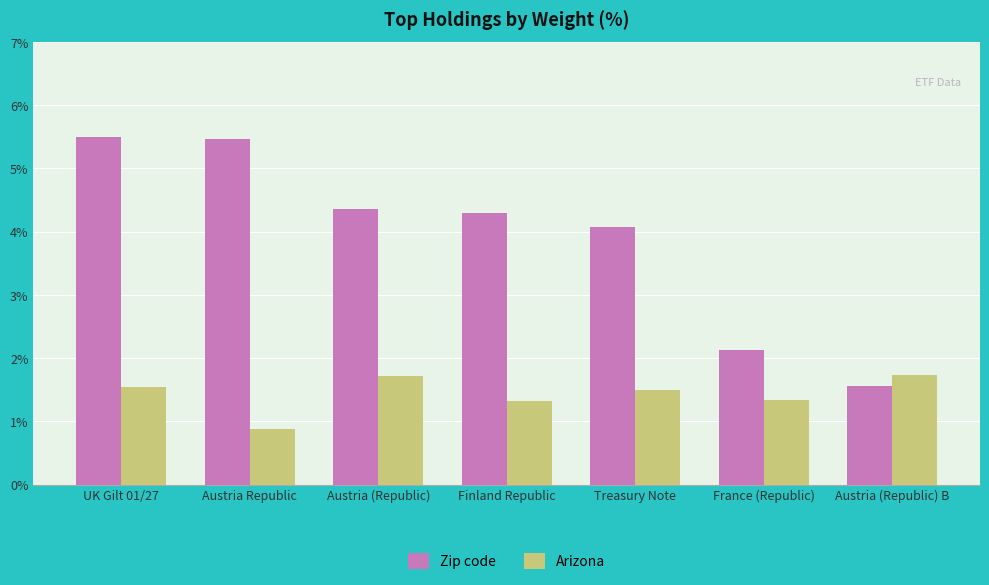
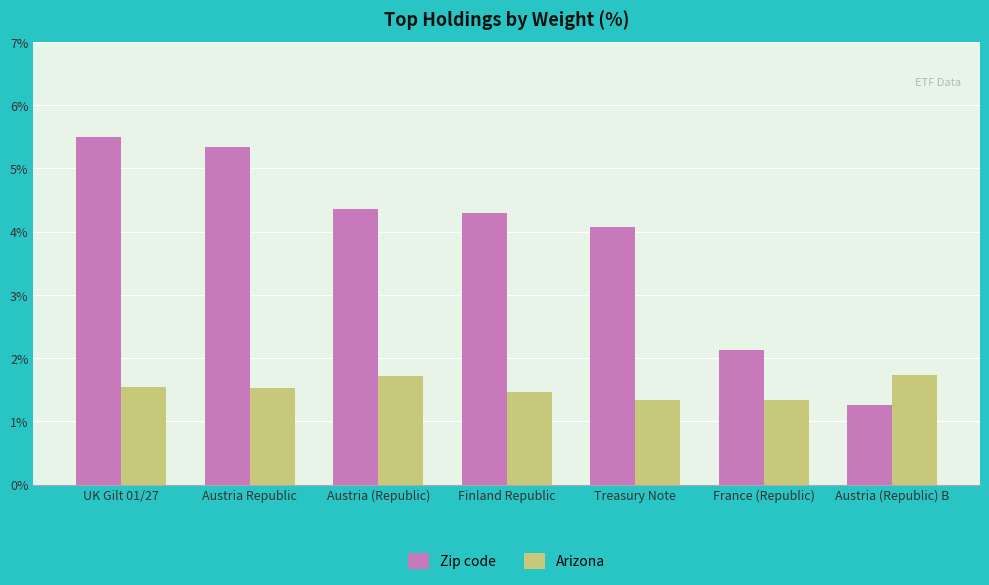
  {
    "Zip code": {
      "UK Gilt 01/27": "5.5%",
-     "Austria Republic": "5.5%",
+     "Austria Republic": "5.3%",
      "Austria (Republic)": "4.4%",
      "Finland Republic": "4.3%",
      "Treasury Note": "4.1%",
      "France (Republic)": "2.1%",
-     "Austria (Republic) B": "1.6%"
+     "Austria (Republic) B": "1.3%"
    },
    "Arizona": {
      "UK Gilt 01/27": "1.6%",
-     "Austria Republic": "0.9%",
+     "Austria Republic": "1.5%",
      "Austria (Republic)": "1.7%",
-     "Finland Republic": "1.3%",
-     "Treasury Note": "1.5%",
+     "Finland Republic": "1.5%",
+     "Treasury Note": "1.3%",
      "France (Republic)": "1.3%",
      "Austria (Republic) B": "1.7%"
    }
  }
